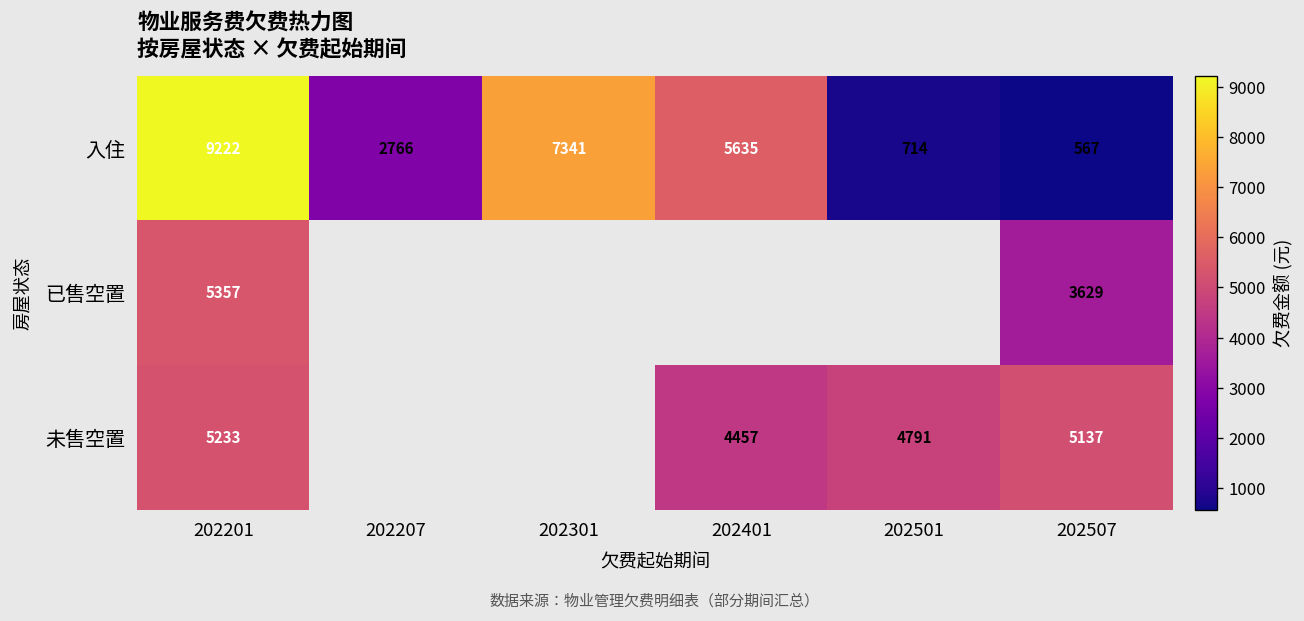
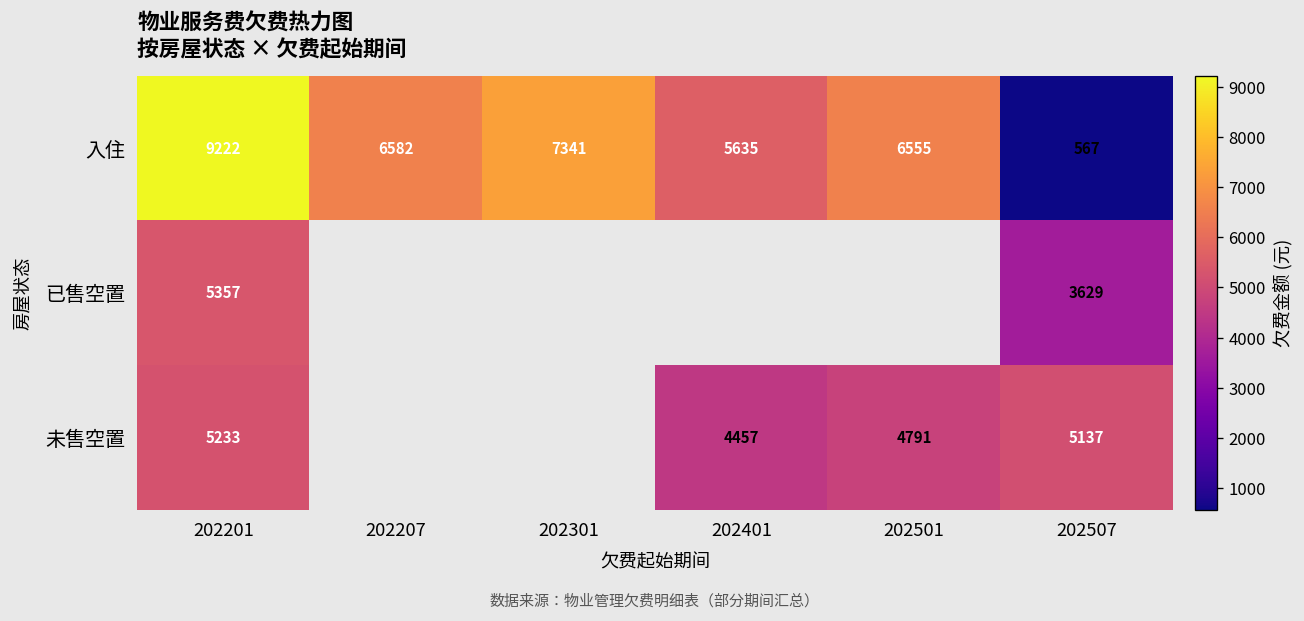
  {
    "入住": {
      "202201": 9222,
-     "202207": 2766,
+     "202207": 6582,
      "202301": 7341,
      "202401": 5635,
-     "202501": 714,
+     "202501": 6555,
      "202507": 567
    },
    "已售空置": {
      "202201": 5357,
      "202507": 3629
    },
    "未售空置": {
      "202201": 5233,
      "202401": 4457,
      "202501": 4791,
      "202507": 5137
    }
  }
